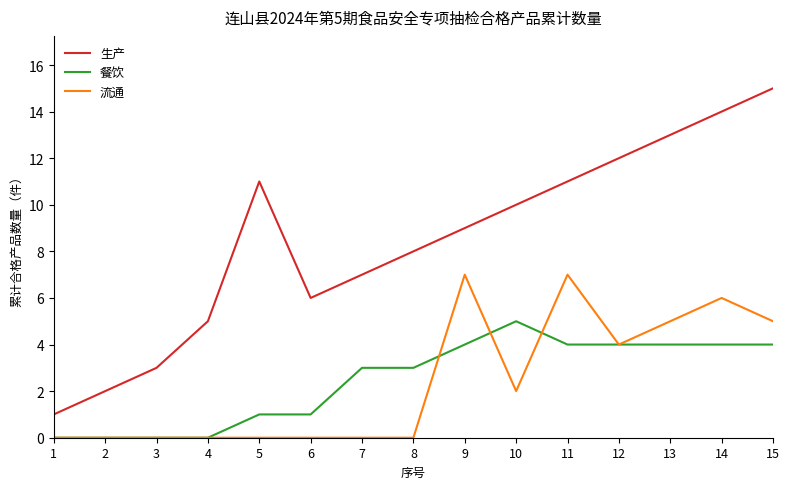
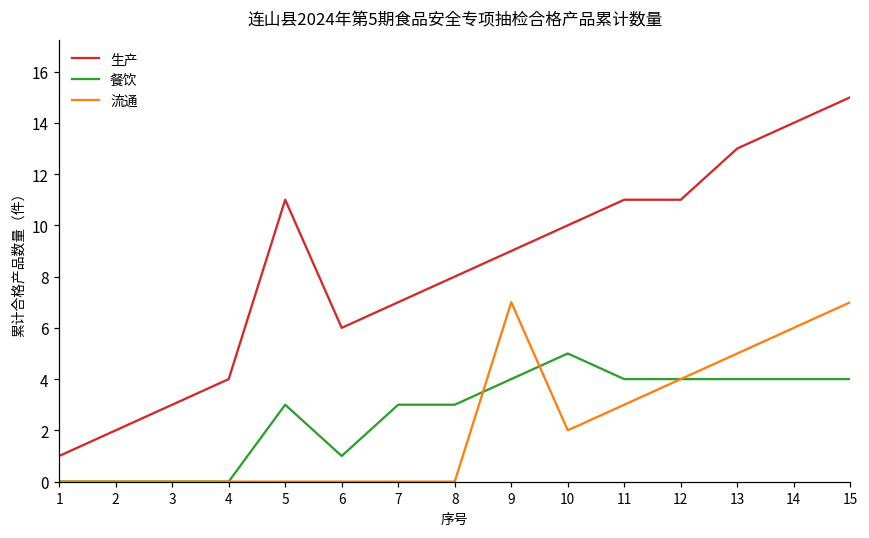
  {
    "生产": {
      "1": 1,
      "2": 2,
      "3": 3,
-     "4": 5,
+     "4": 4,
      "5": 11,
      "6": 6,
      "7": 7,
      "8": 8,
      "9": 9,
      "10": 10,
      "11": 11,
-     "12": 12,
+     "12": 11,
      "13": 13,
      "14": 14,
      "15": 15
    },
    "餐饮": {
-     "5": 1,
+     "5": 3,
      "6": 1,
      "7": 3,
      "8": 3,
      "9": 4,
      "10": 5,
      "11": 4,
      "13": 4,
      "14": 4,
      "15": 4
    },
    "流通": {
      "5": 0,
      "6": 0,
      "7": 0,
      "8": 0,
      "9": 7,
      "10": 2,
-     "11": 7,
+     "11": 3,
      "13": 5,
      "14": 6,
-     "15": 5
+     "15": 7
    }
  }
